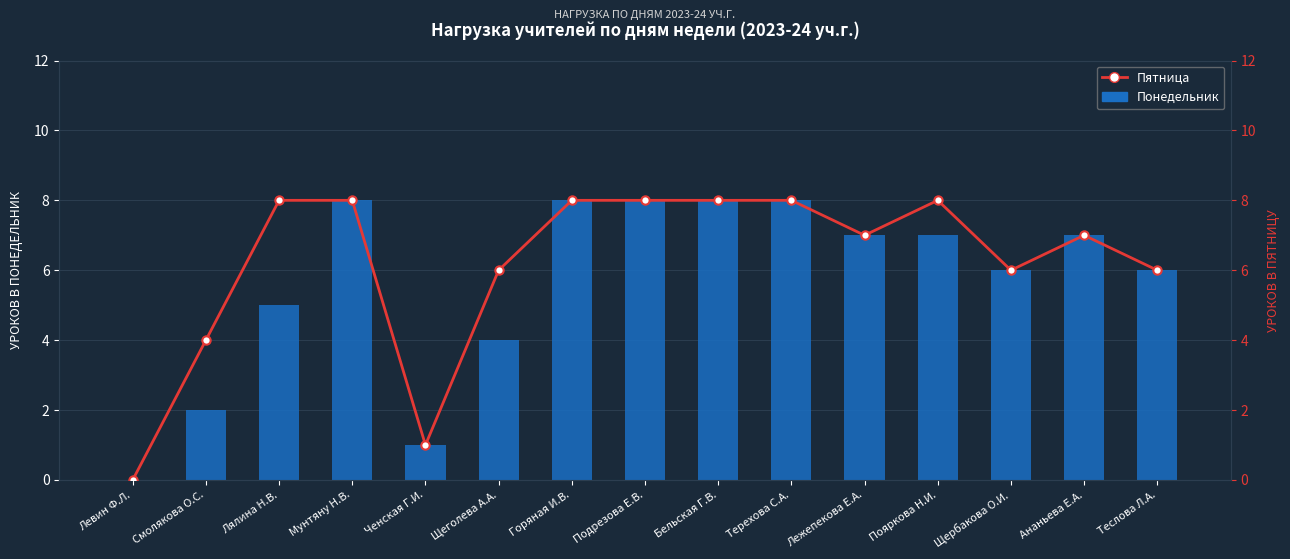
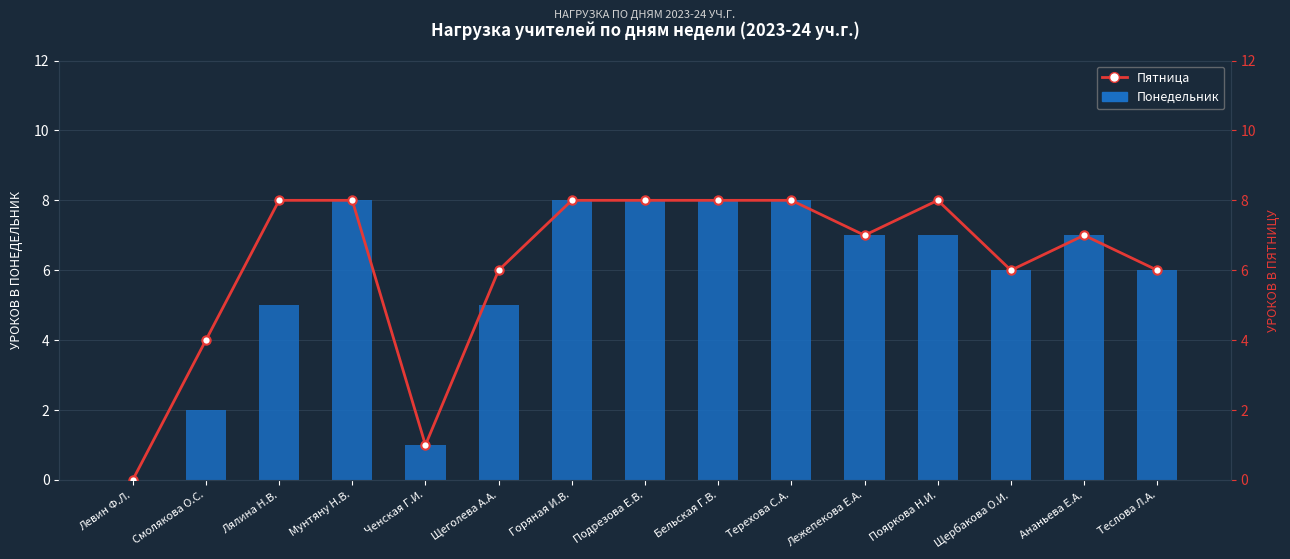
  {
    "Понедельник": {
      "Левин Ф.Л.": 0,
      "Смолякова О.С.": 2,
      "Лялина Н.В.": 5,
      "Мунтяну Н.В.": 8,
      "Ченская Г.И.": 1,
-     "Щеголева А.А.": 4,
+     "Щеголева А.А.": 5,
      "Горяная И.В.": 8,
      "Подрезова Е.В.": 8,
      "Бельская Г.В.": 8,
      "Терехова С.А.": 8,
      "Лежепекова Е.А.": 7,
      "Пояркова Н.И.": 7,
      "Щербакова О.И.": 6,
      "Ананьева Е.А.": 7,
      "Теслова Л.А.": 6
    },
    "Пятница": {
      "Левин Ф.Л.": 0.0,
      "Смолякова О.С.": 4.0,
      "Лялина Н.В.": 8.0,
      "Мунтяну Н.В.": 8.0,
      "Ченская Г.И.": 1.0,
      "Щеголева А.А.": 6.0,
      "Горяная И.В.": 8.0,
      "Подрезова Е.В.": 8.0,
      "Бельская Г.В.": 8.0,
      "Терехова С.А.": 8.0,
      "Лежепекова Е.А.": 7.0,
      "Пояркова Н.И.": 8.0,
      "Щербакова О.И.": 6.0,
      "Ананьева Е.А.": 7.0,
      "Теслова Л.А.": 6.0
    }
  }
